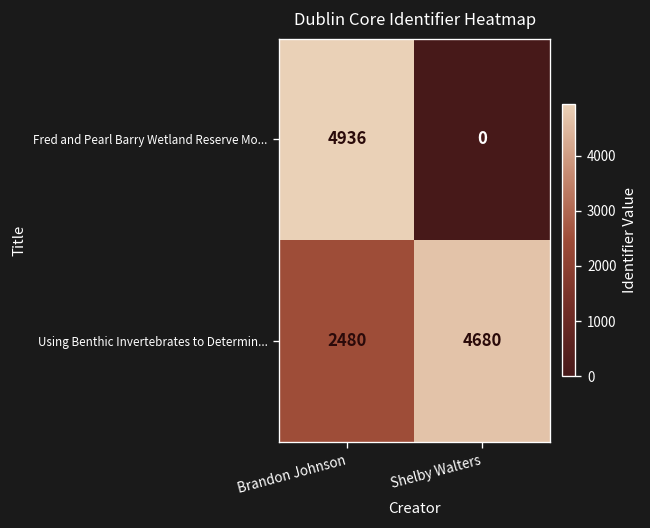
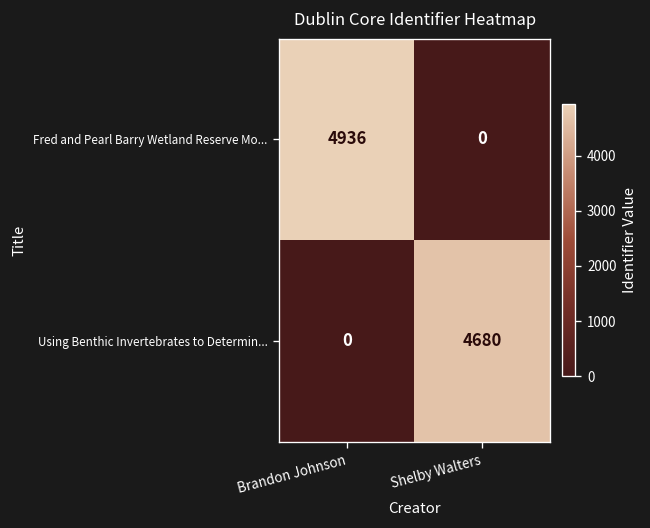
  {
    "Fred and Pearl Barry Wetland Reserve Mo...": {
      "Brandon Johnson": 4936,
      "Shelby Walters": 0
    },
    "Using Benthic Invertebrates to Determin...": {
-     "Brandon Johnson": 2480,
+     "Brandon Johnson": 0,
      "Shelby Walters": 4680
    }
  }
